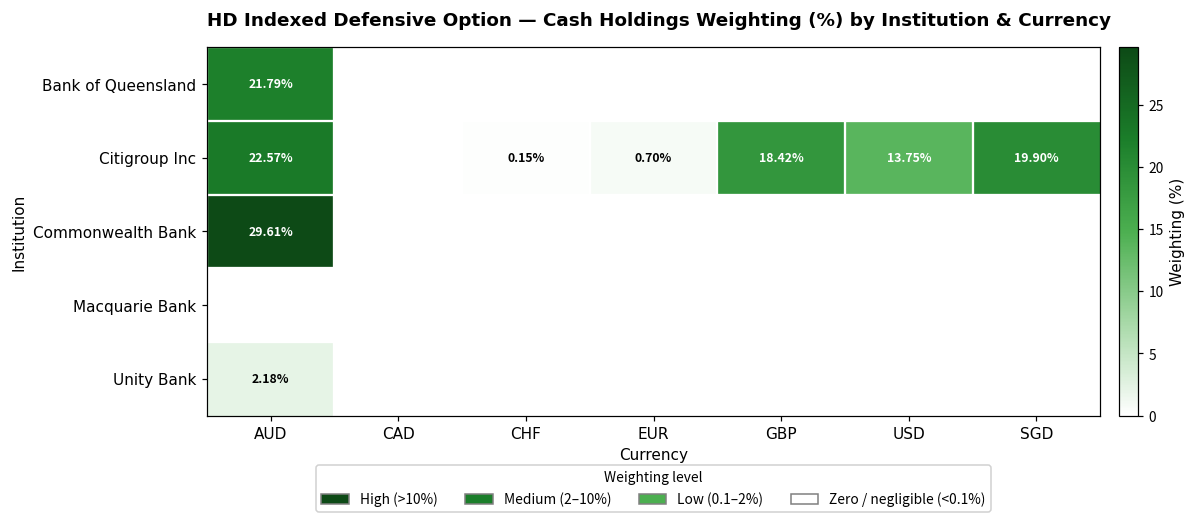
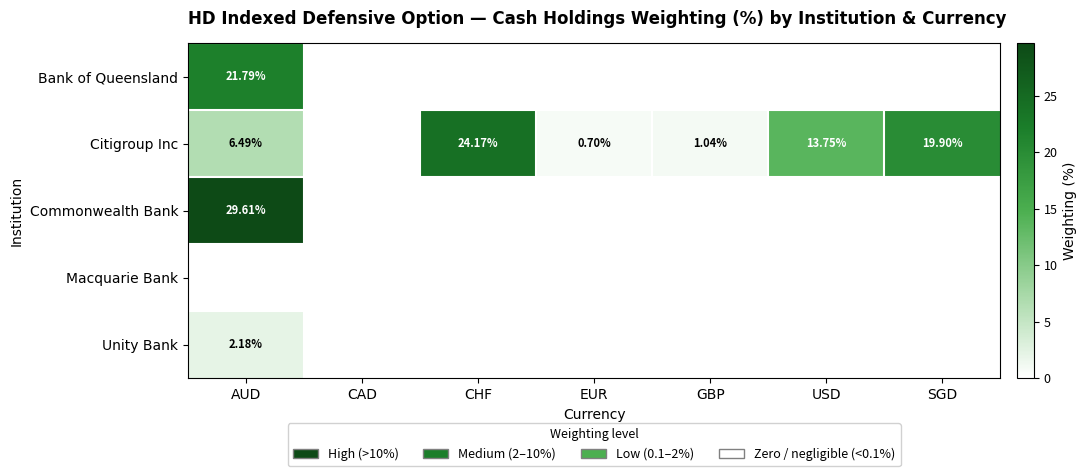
  {
    "Bank of Queensland": {
      "AUD": "21.79%"
    },
    "Citigroup Inc": {
-     "AUD": "22.57%",
-     "CHF": "0.15%",
+     "AUD": "6.49%",
+     "CHF": "24.17%",
      "EUR": "0.70%",
-     "GBP": "18.42%",
+     "GBP": "1.04%",
      "USD": "13.75%",
      "SGD": "19.90%"
    },
    "Commonwealth Bank": {
      "AUD": "29.61%"
    },
    "Unity Bank": {
      "AUD": "2.18%"
    }
  }
